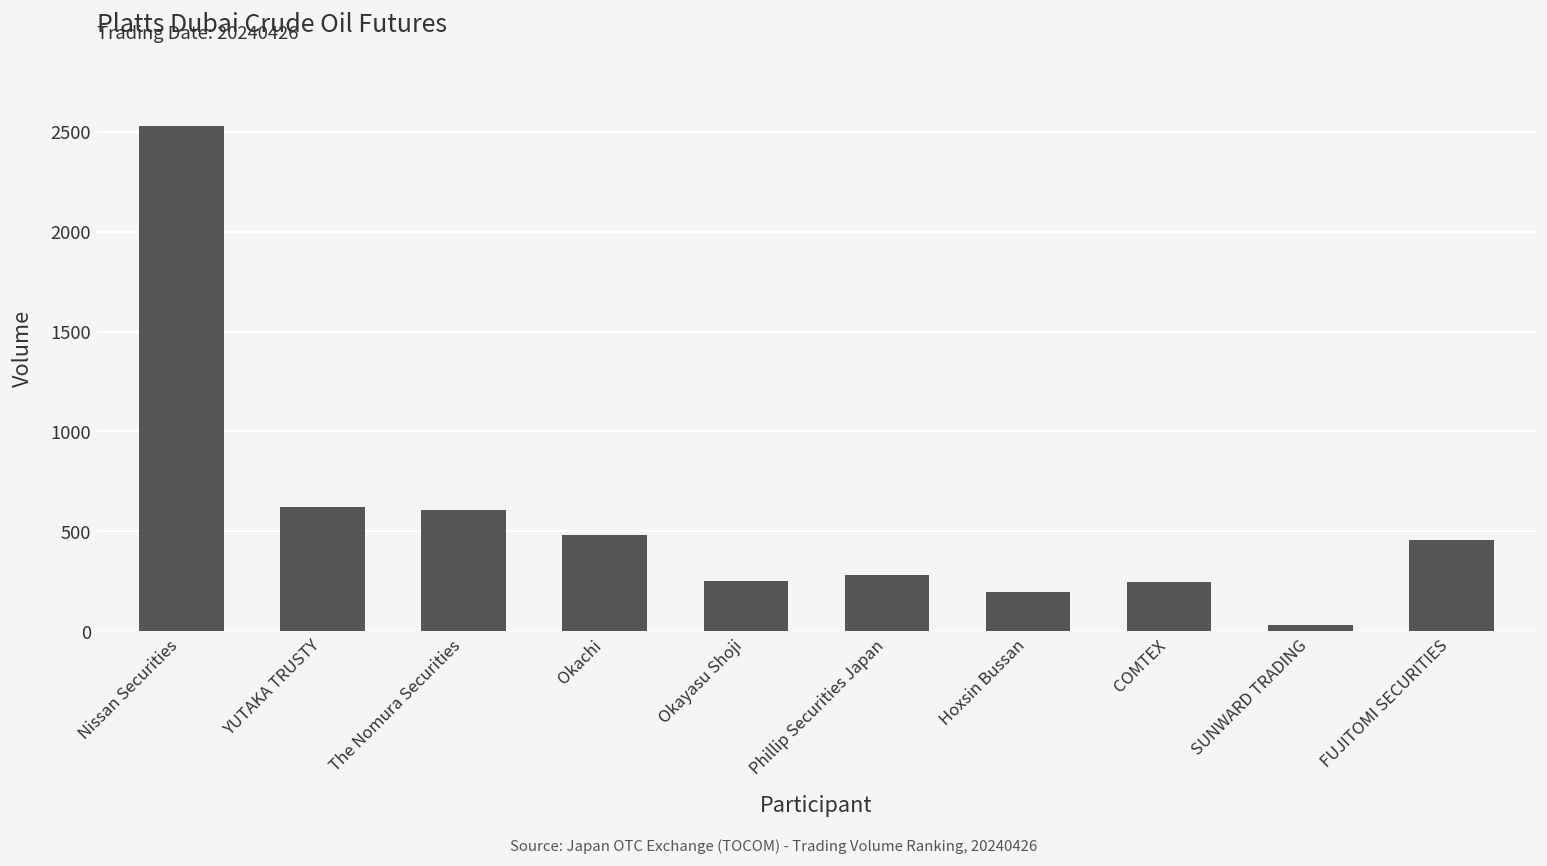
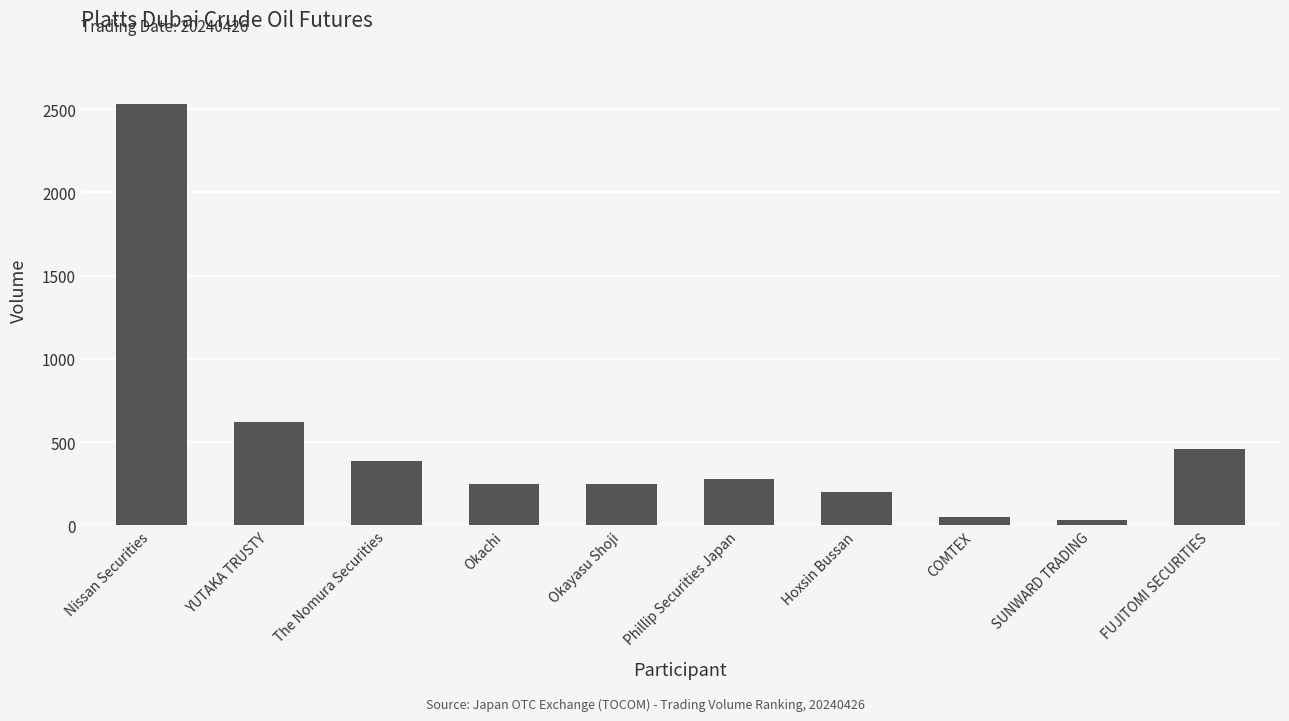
  {
    "Nissan Securities": 2530,
    "YUTAKA TRUSTY": 620,
-   "The Nomura Securities": 610,
-   "Okachi": 480,
+   "The Nomura Securities": 390,
+   "Okachi": 250,
    "Okayasu Shoji": 250,
    "Phillip Securities Japan": 280,
    "Hoxsin Bussan": 200,
-   "COMTEX": 250,
+   "COMTEX": 50,
    "SUNWARD TRADING": 30,
    "FUJITOMI SECURITIES": 460
  }
